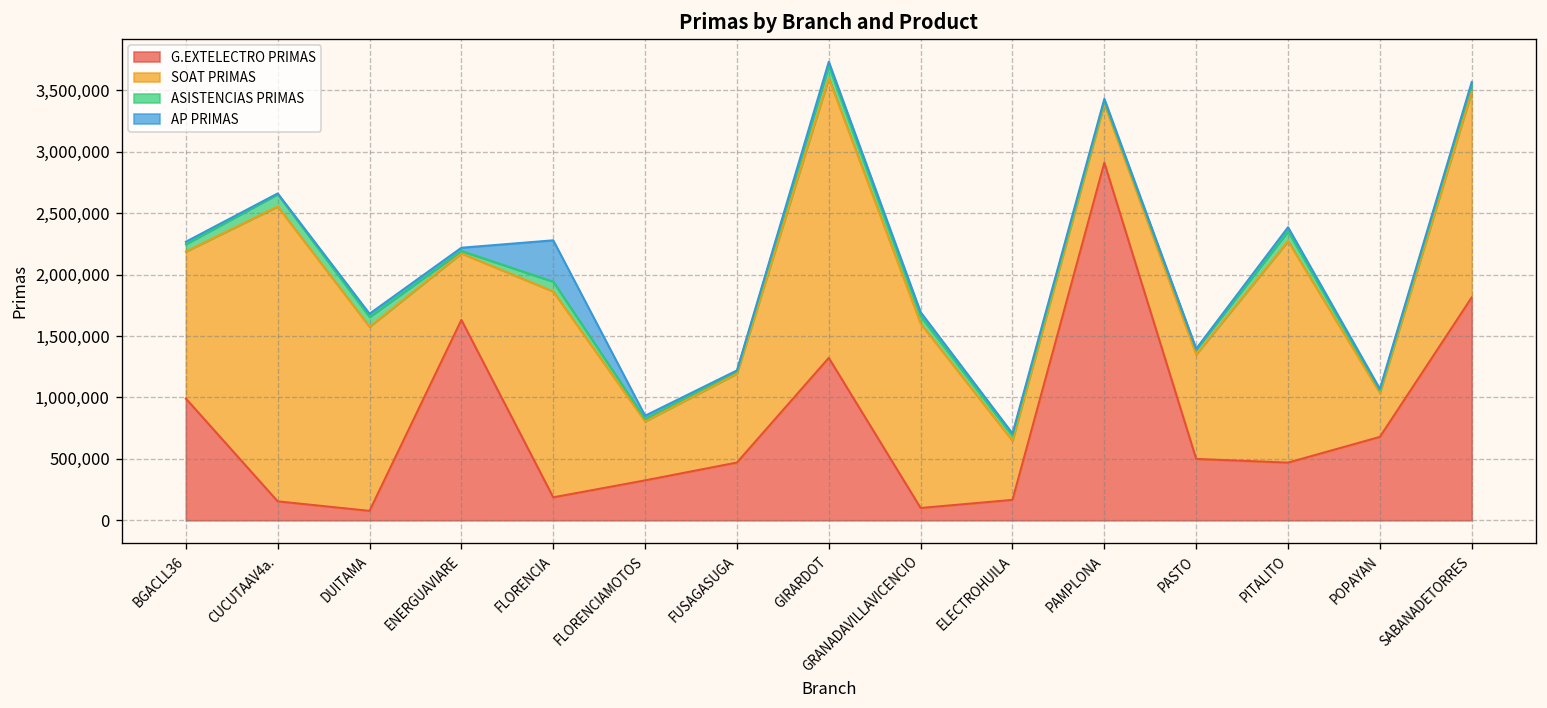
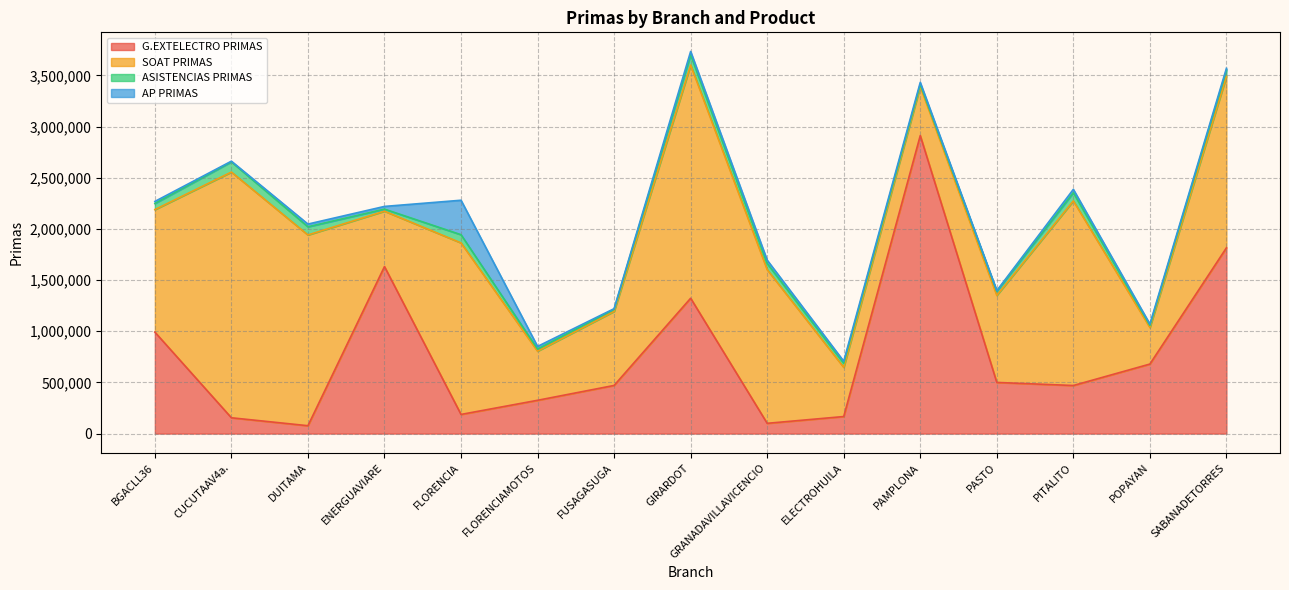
  {
    "G.EXTELECTRO PRIMAS": {
      "BGACLL36": "990,000",
      "CUCUTAAV4a.": "150,000",
      "DUITAMA": "80,000",
      "ENERGUAVIARE": "1,630,000",
      "FLORENCIA": "190,000",
      "FLORENCIAMOTOS": "330,000",
      "FUSAGASUGA": "470,000",
      "GIRARDOT": "1,320,000",
      "GRANADAVILLAVICENCIO": "100,000",
      "ELECTROHUILA": "170,000",
      "PAMPLONA": "2,910,000",
      "PASTO": "500,000",
      "PITALITO": "470,000",
      "POPAYAN": "680,000",
      "SABANADETORRES": "1,810,000"
    },
    "SOAT PRIMAS": {
      "BGACLL36": "1,200,000",
      "CUCUTAAV4a.": "2,400,000",
-     "DUITAMA": "1,500,000",
+     "DUITAMA": "1,860,000",
      "FLORENCIA": "1,680,000",
      "GIRARDOT": "2,280,000",
      "GRANADAVILLAVICENCIO": "1,500,000",
      "ELECTROHUILA": "480,000",
      "PASTO": "850,000",
      "PITALITO": "1,800,000",
      "SABANADETORRES": "1,670,000"
    },
    "ASISTENCIAS PRIMAS": {
      "DUITAMA": "80,000",
      "FLORENCIA": "80,000",
      "GIRARDOT": "100,000",
      "GRANADAVILLAVICENCIO": "60,000",
      "PITALITO": "80,000"
    },
    "AP PRIMAS": {
      "DUITAMA": "30,000",
      "ENERGUAVIARE": "30,000",
      "FLORENCIA": "340,000",
      "FLORENCIAMOTOS": "30,000",
      "GIRARDOT": "30,000",
      "GRANADAVILLAVICENCIO": "30,000",
      "PITALITO": "30,000"
    }
  }
